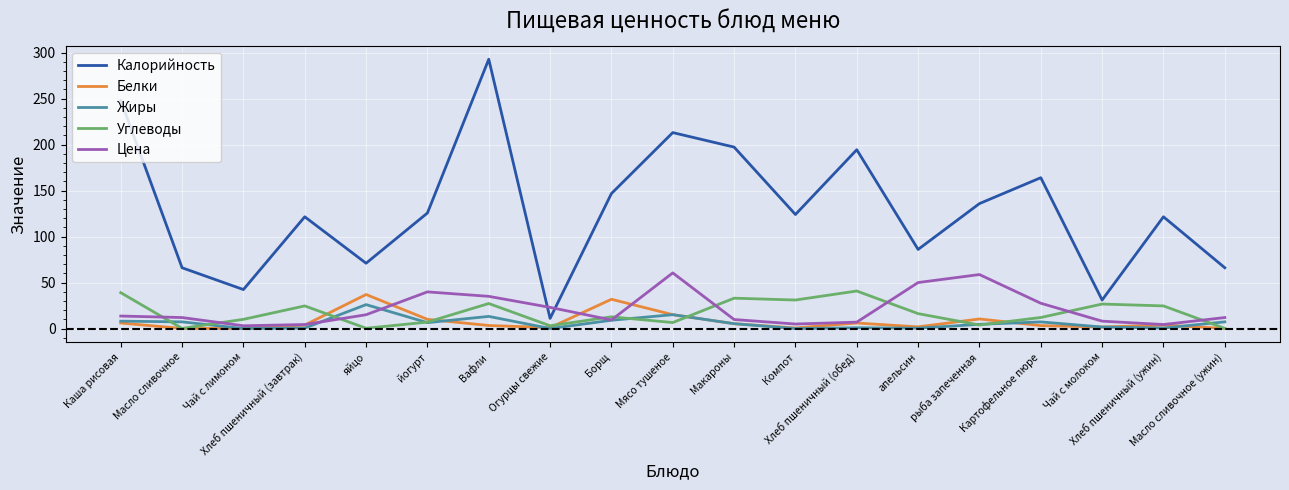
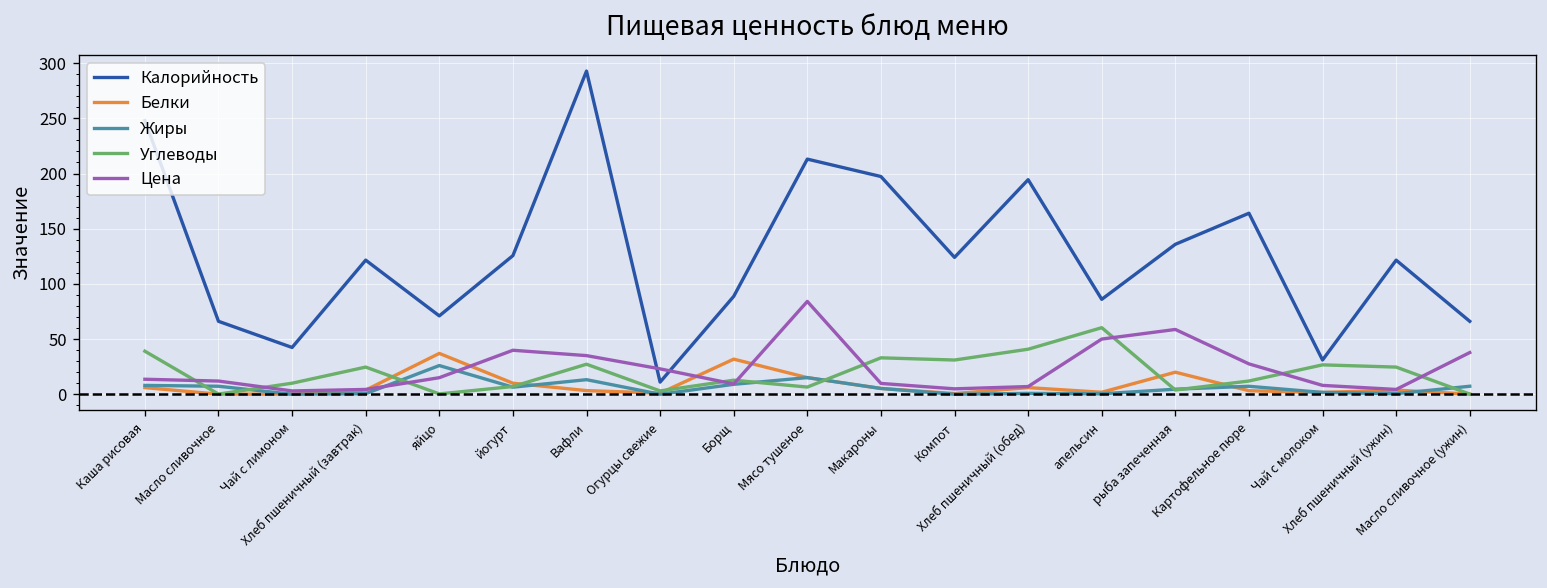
  {
    "Калорийность": {
      "Масло сливочное": 70,
      "Чай с лимоном": 40,
      "Хлеб пшеничный (завтрак)": 120,
      "яйцо": 70,
      "йогурт": 130,
      "Вафли": 290,
      "Огурцы свежие": 10,
-     "Борщ": 150,
+     "Борщ": 90,
      "Мясо тушеное": 210,
      "Макароны": 200,
      "Компот": 120,
      "Хлеб пшеничный (обед)": 190,
      "апельсин": 90,
      "рыба запеченная": 140,
      "Картофельное пюре": 160,
      "Чай с молоком": 30,
      "Хлеб пшеничный (ужин)": 120,
      "Масло сливочное (ужин)": 70
    },
    "Белки": {
      "яйцо": 40,
      "йогурт": 10,
      "Вафли": 0,
      "Борщ": 30,
-     "рыба запеченная": 10,
+     "рыба запеченная": 20,
      "Картофельное пюре": 0
    },
    "Жиры": {
      "Масло сливочное": 10,
      "Хлеб пшеничный (завтрак)": 0,
      "яйцо": 30,
      "Вафли": 10,
      "Хлеб пшеничный (обед)": 0,
      "Картофельное пюре": 10,
      "Хлеб пшеничный (ужин)": 0,
      "Масло сливочное (ужин)": 10
    },
    "Углеводы": {
      "Каша рисовая": 40,
      "Чай с лимоном": 10,
      "Хлеб пшеничный (завтрак)": 20,
      "яйцо": 0,
      "Вафли": 30,
      "Борщ": 10,
      "Мясо тушеное": 10,
      "Макароны": 30,
      "Компот": 30,
      "Хлеб пшеничный (обед)": 40,
-     "апельсин": 20,
+     "апельсин": 60,
      "Картофельное пюре": 10,
      "Чай с молоком": 30,
      "Хлеб пшеничный (ужин)": 20
    },
    "Цена": {
      "Каша рисовая": 10,
      "Масло сливочное": 10,
      "Чай с лимоном": 0,
      "яйцо": 20,
      "йогурт": 40,
      "Вафли": 40,
      "Огурцы свежие": 20,
-     "Мясо тушеное": 60,
+     "Мясо тушеное": 80,
      "Макароны": 10,
      "Компот": 0,
      "апельсин": 50,
      "рыба запеченная": 60,
      "Картофельное пюре": 30,
      "Чай с молоком": 10,
-     "Масло сливочное (ужин)": 10
+     "Масло сливочное (ужин)": 40
    }
  }
